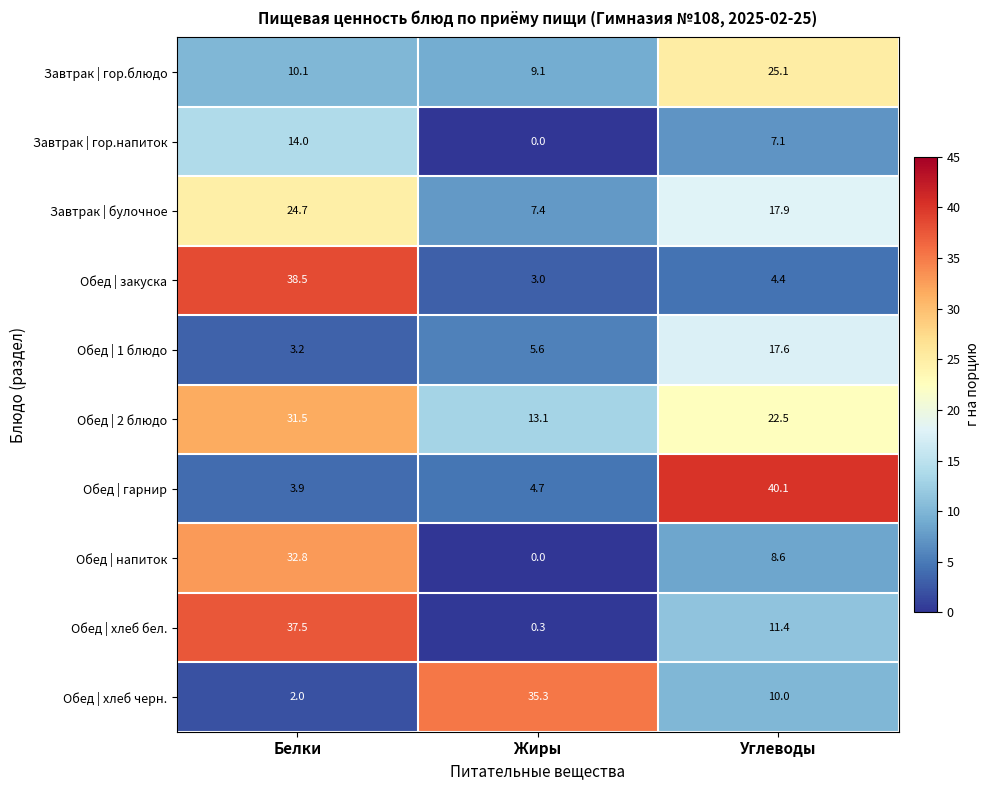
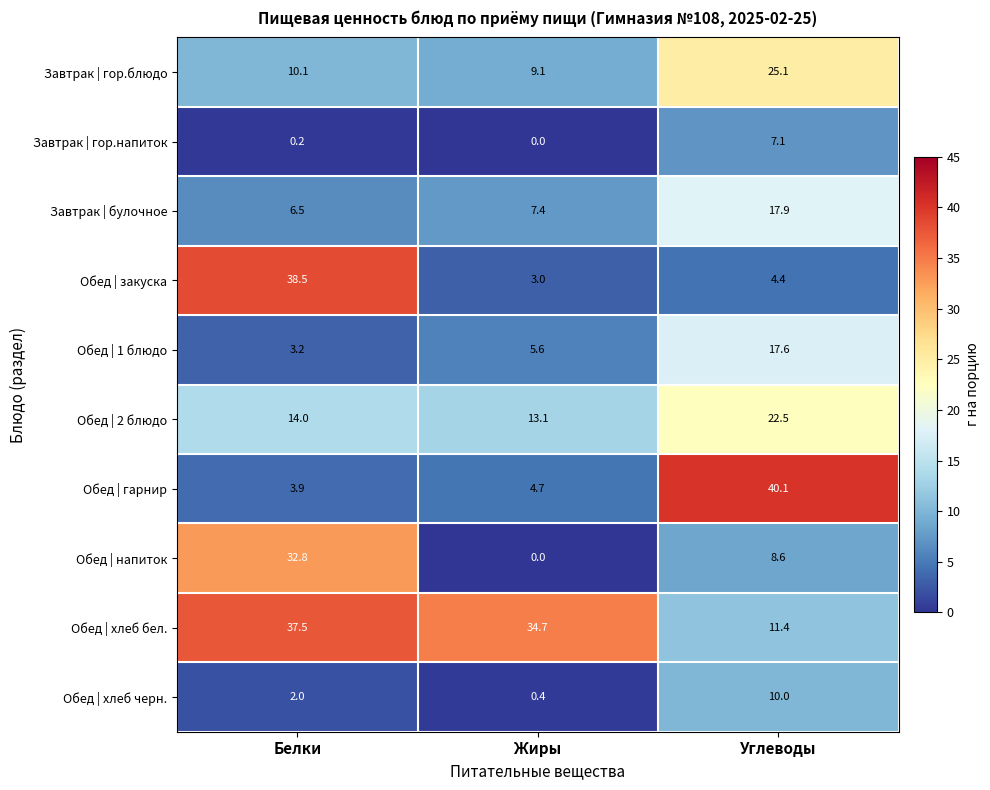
  {
    "Завтрак | гор.блюдо": {
      "Белки": 10.1,
      "Жиры": 9.1,
      "Углеводы": 25.1
    },
    "Завтрак | гор.напиток": {
-     "Белки": 14.0,
+     "Белки": 0.2,
      "Жиры": 0.0,
      "Углеводы": 7.1
    },
    "Завтрак | булочное": {
-     "Белки": 24.7,
+     "Белки": 6.5,
      "Жиры": 7.4,
      "Углеводы": 17.9
    },
    "Обед | закуска": {
      "Белки": 38.5,
      "Жиры": 3.0,
      "Углеводы": 4.4
    },
    "Обед | 1 блюдо": {
      "Белки": 3.2,
      "Жиры": 5.6,
      "Углеводы": 17.6
    },
    "Обед | 2 блюдо": {
-     "Белки": 31.5,
+     "Белки": 14.0,
      "Жиры": 13.1,
      "Углеводы": 22.5
    },
    "Обед | гарнир": {
      "Белки": 3.9,
      "Жиры": 4.7,
      "Углеводы": 40.1
    },
    "Обед | напиток": {
      "Белки": 32.8,
      "Жиры": 0.0,
      "Углеводы": 8.6
    },
    "Обед | хлеб бел.": {
      "Белки": 37.5,
-     "Жиры": 0.3,
+     "Жиры": 34.7,
      "Углеводы": 11.4
    },
    "Обед | хлеб черн.": {
      "Белки": 2.0,
-     "Жиры": 35.3,
+     "Жиры": 0.4,
      "Углеводы": 10.0
    }
  }
